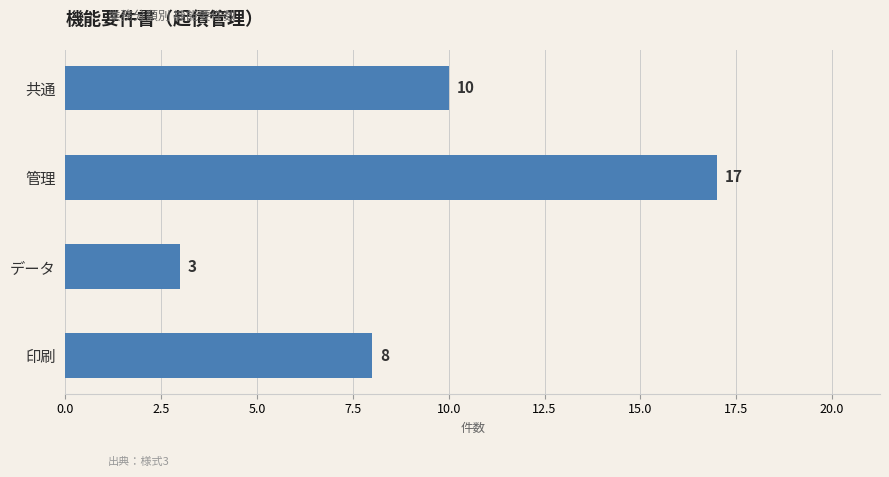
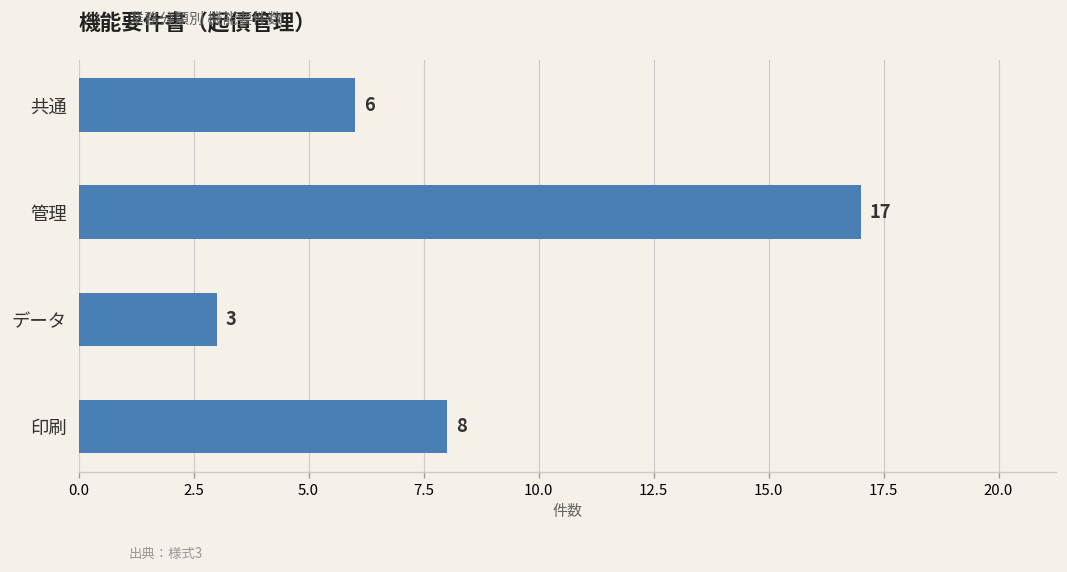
  {
-   "共通": 10,
+   "共通": 6,
    "管理": 17,
    "データ": 3,
    "印刷": 8
  }
